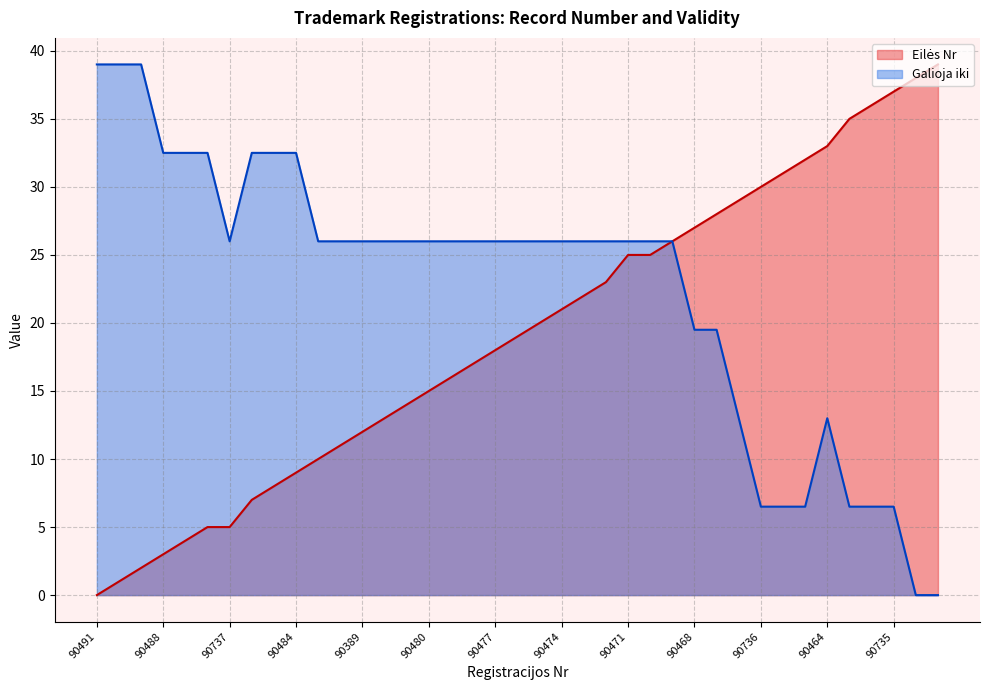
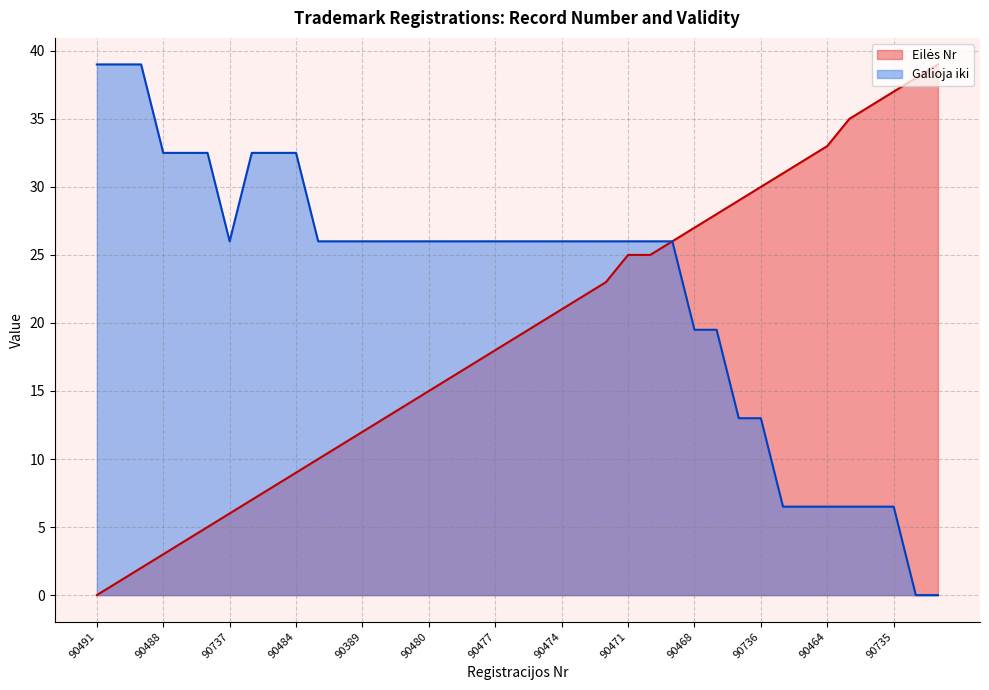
  {
    "Eilės Nr": {
      "90491": 0.0,
      "90488": 3.0,
-     "90737": 5.0,
+     "90737": 6.0,
      "90484": 9.0,
      "90389": 12.0,
      "90480": 15.0,
      "90477": 18.0,
      "90474": 21.0,
      "90471": 25.0,
      "90468": 27.0,
      "90736": 30.0,
      "90464": 33.0,
      "90735": 37.0
    },
    "Galioja iki": {
      "90491": 39.0,
      "90488": 32.5,
      "90737": 26.0,
      "90484": 32.5,
      "90389": 26.0,
      "90480": 26.0,
      "90477": 26.0,
      "90474": 26.0,
      "90471": 26.0,
      "90468": 19.5,
-     "90736": 6.5,
-     "90464": 13.0,
+     "90736": 13.0,
+     "90464": 6.5,
      "90735": 6.5
    }
  }
